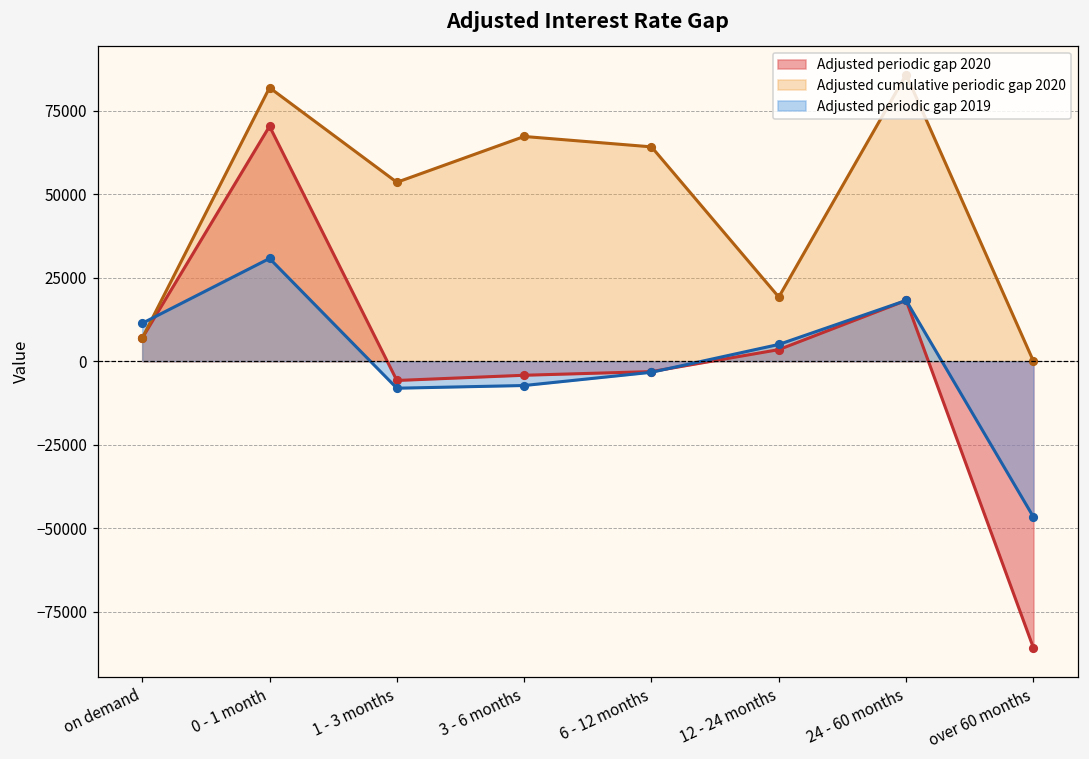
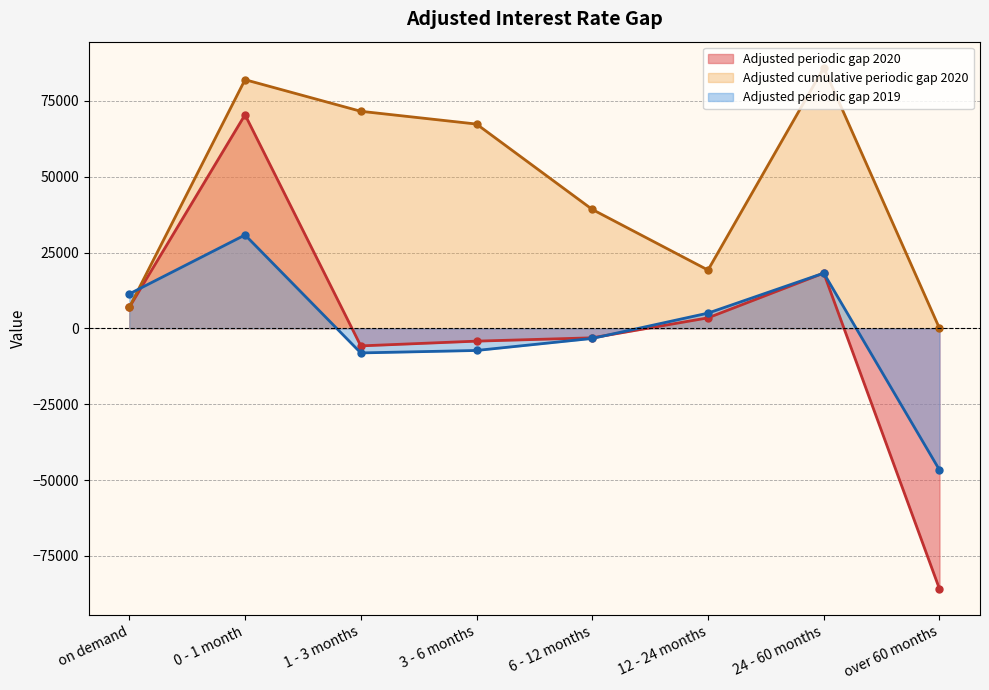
  {
    "Adjusted cumulative periodic gap 2020": {
      "0 - 1 month": 82000,
-     "1 - 3 months": 54000,
+     "1 - 3 months": 72000,
      "3 - 6 months": 67000,
-     "6 - 12 months": 64000,
+     "6 - 12 months": 39000,
      "12 - 24 months": 19000
    }
  }
